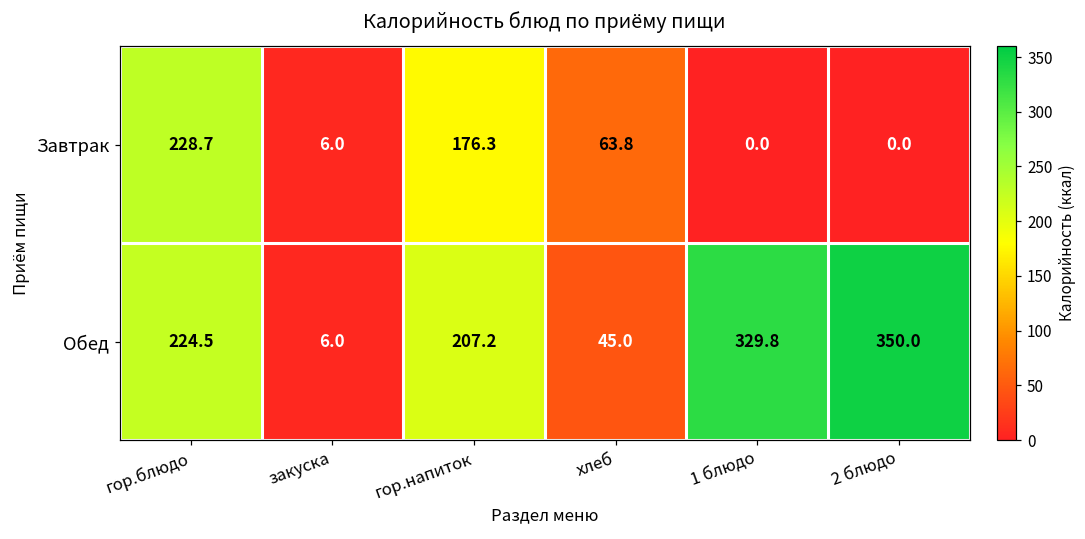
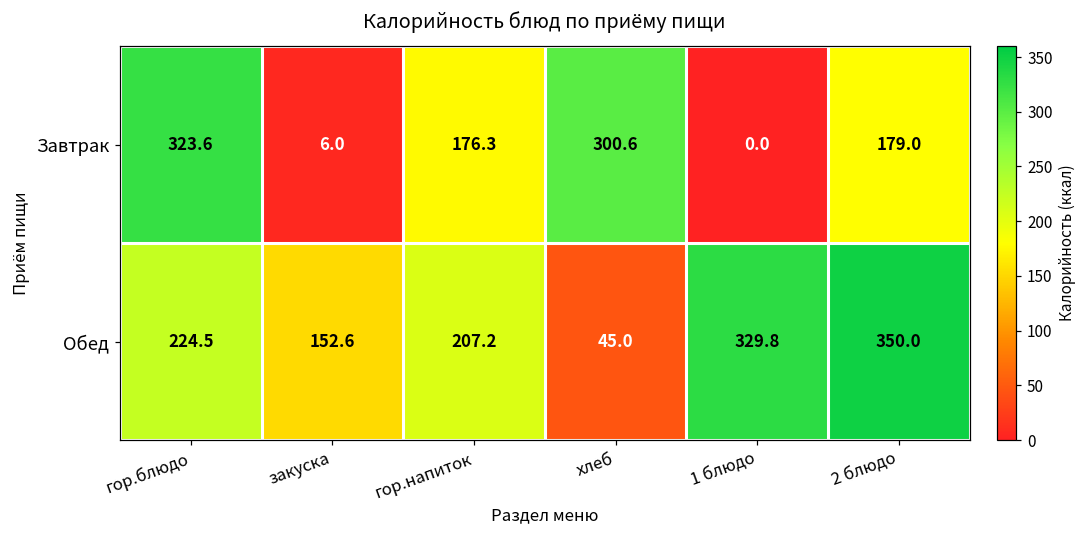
  {
    "Завтрак": {
-     "гор.блюдо": 228.7,
+     "гор.блюдо": 323.6,
      "закуска": 6.0,
      "гор.напиток": 176.3,
-     "хлеб": 63.8,
+     "хлеб": 300.6,
      "1 блюдо": 0.0,
-     "2 блюдо": 0.0
+     "2 блюдо": 179.0
    },
    "Обед": {
      "гор.блюдо": 224.5,
-     "закуска": 6.0,
+     "закуска": 152.6,
      "гор.напиток": 207.2,
      "хлеб": 45.0,
      "1 блюдо": 329.8,
      "2 блюдо": 350.0
    }
  }
